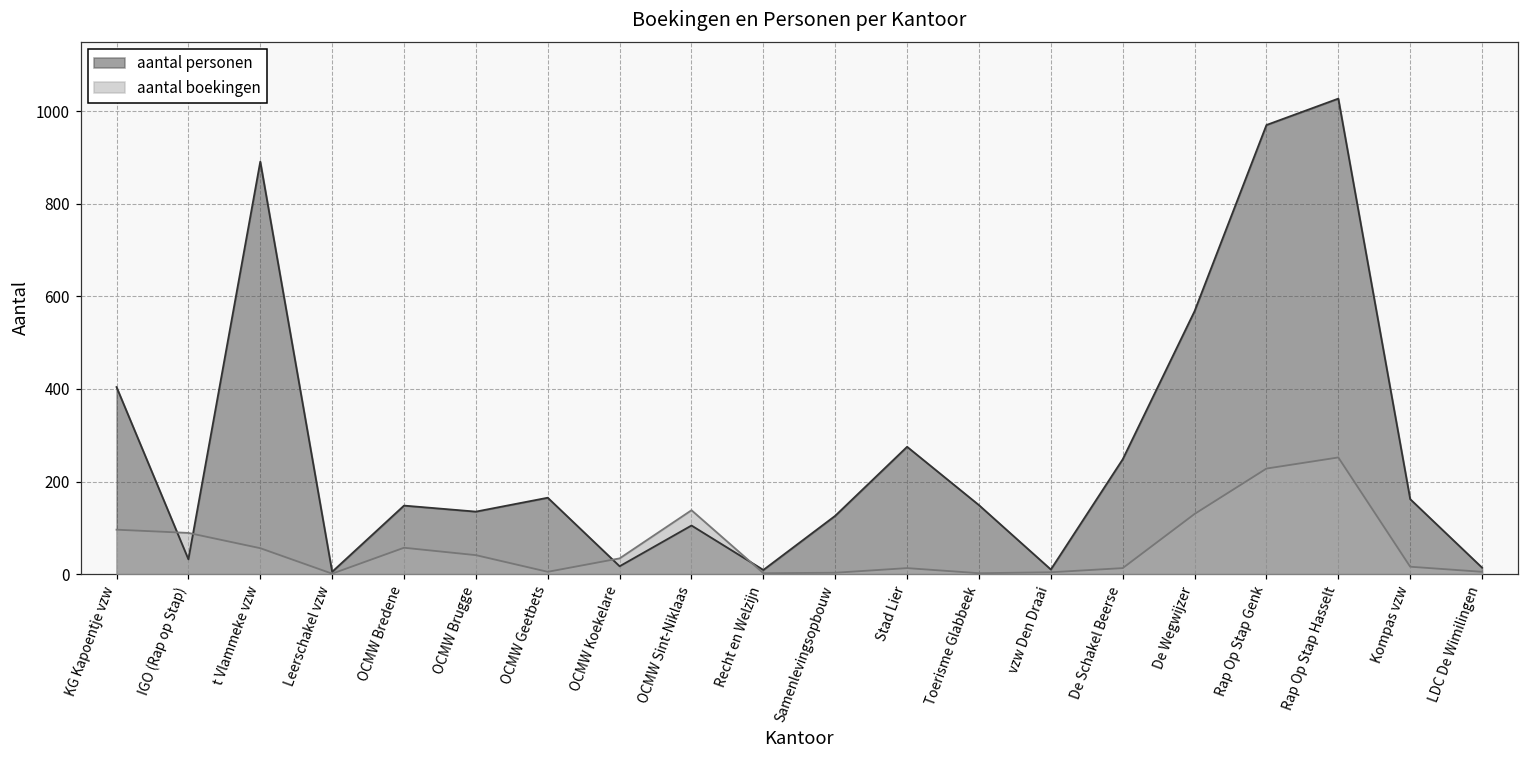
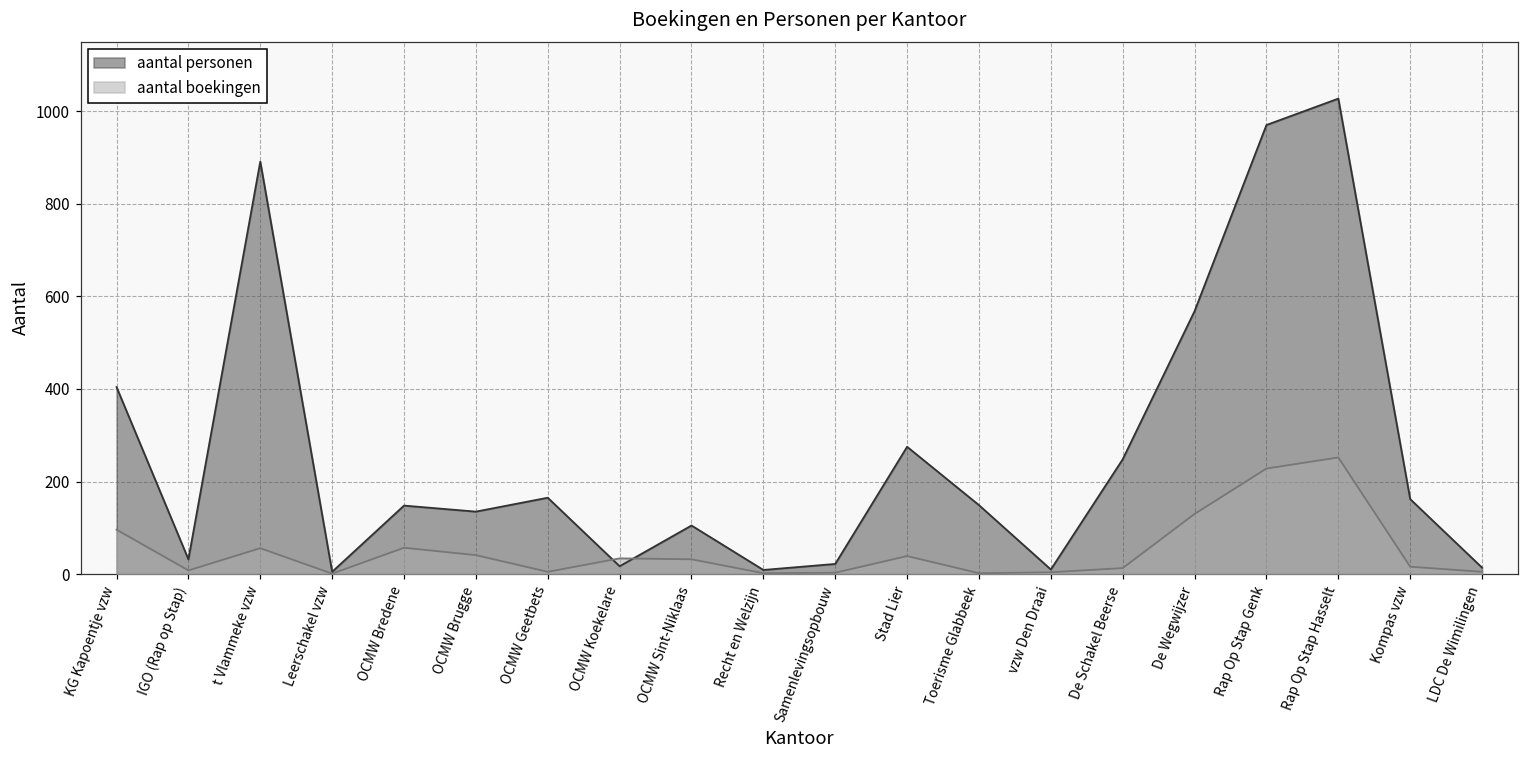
  {
    "aantal personen": {
      "KG Kapoentje vzw": 400,
      "IGO (Rap op Stap)": 30,
      "t Vlammeke vzw": 890,
      "OCMW Bredene": 150,
      "OCMW Brugge": 140,
      "OCMW Geetbets": 170,
      "OCMW Koekelare": 20,
      "OCMW Sint-Niklaas": 110,
      "Recht en Welzijn": 10,
-     "Samenlevingsopbouw": 130,
+     "Samenlevingsopbouw": 20,
      "Stad Lier": 280,
      "Toerisme Glabbeek": 150,
      "vzw Den Draai": 10,
      "De Schakel Beerse": 250,
      "De Wegwijzer": 570,
      "Rap Op Stap Genk": 970,
      "Rap Op Stap Hasselt": 1030,
      "Kompas vzw": 160,
      "LDC De Wimilingen": 10
    },
    "aantal boekingen": {
      "KG Kapoentje vzw": 100,
-     "IGO (Rap op Stap)": 90,
+     "IGO (Rap op Stap)": 10,
      "t Vlammeke vzw": 60,
      "OCMW Bredene": 60,
      "OCMW Brugge": 40,
      "OCMW Geetbets": 10,
      "OCMW Koekelare": 30,
-     "OCMW Sint-Niklaas": 140,
+     "OCMW Sint-Niklaas": 30,
      "Recht en Welzijn": 0,
      "Samenlevingsopbouw": 0,
-     "Stad Lier": 10,
+     "Stad Lier": 40,
      "Toerisme Glabbeek": 0,
      "vzw Den Draai": 0,
      "De Schakel Beerse": 10,
      "De Wegwijzer": 130,
      "Rap Op Stap Genk": 230,
      "Rap Op Stap Hasselt": 250,
      "Kompas vzw": 20,
      "LDC De Wimilingen": 10
    }
  }
